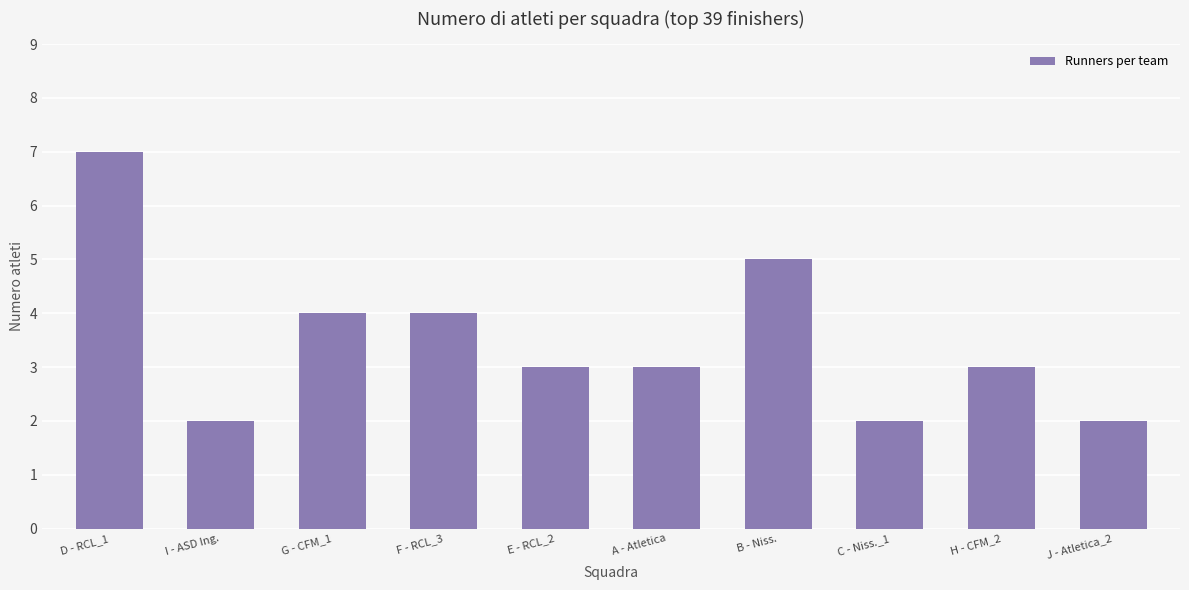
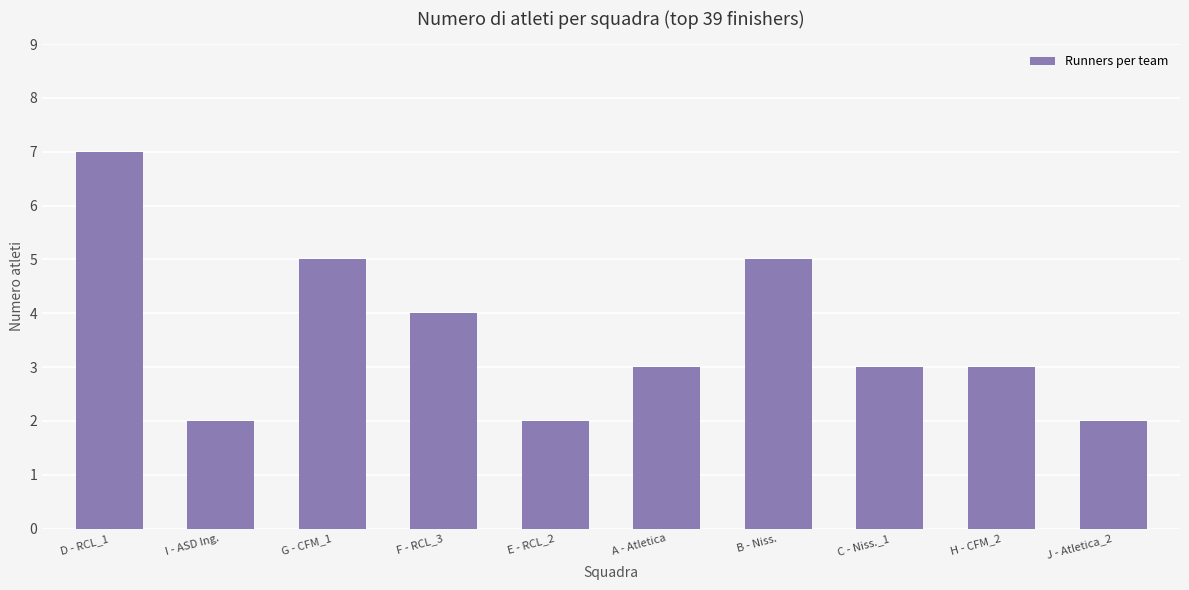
  {
    "D - RCL_1": 7,
    "I - ASD Ing.": 2,
-   "G - CFM_1": 4,
+   "G - CFM_1": 5,
    "F - RCL_3": 4,
-   "E - RCL_2": 3,
+   "E - RCL_2": 2,
    "A - Atletica": 3,
    "B - Niss.": 5,
-   "C - Niss._1": 2,
+   "C - Niss._1": 3,
    "H - CFM_2": 3,
    "J - Atletica_2": 2
  }
